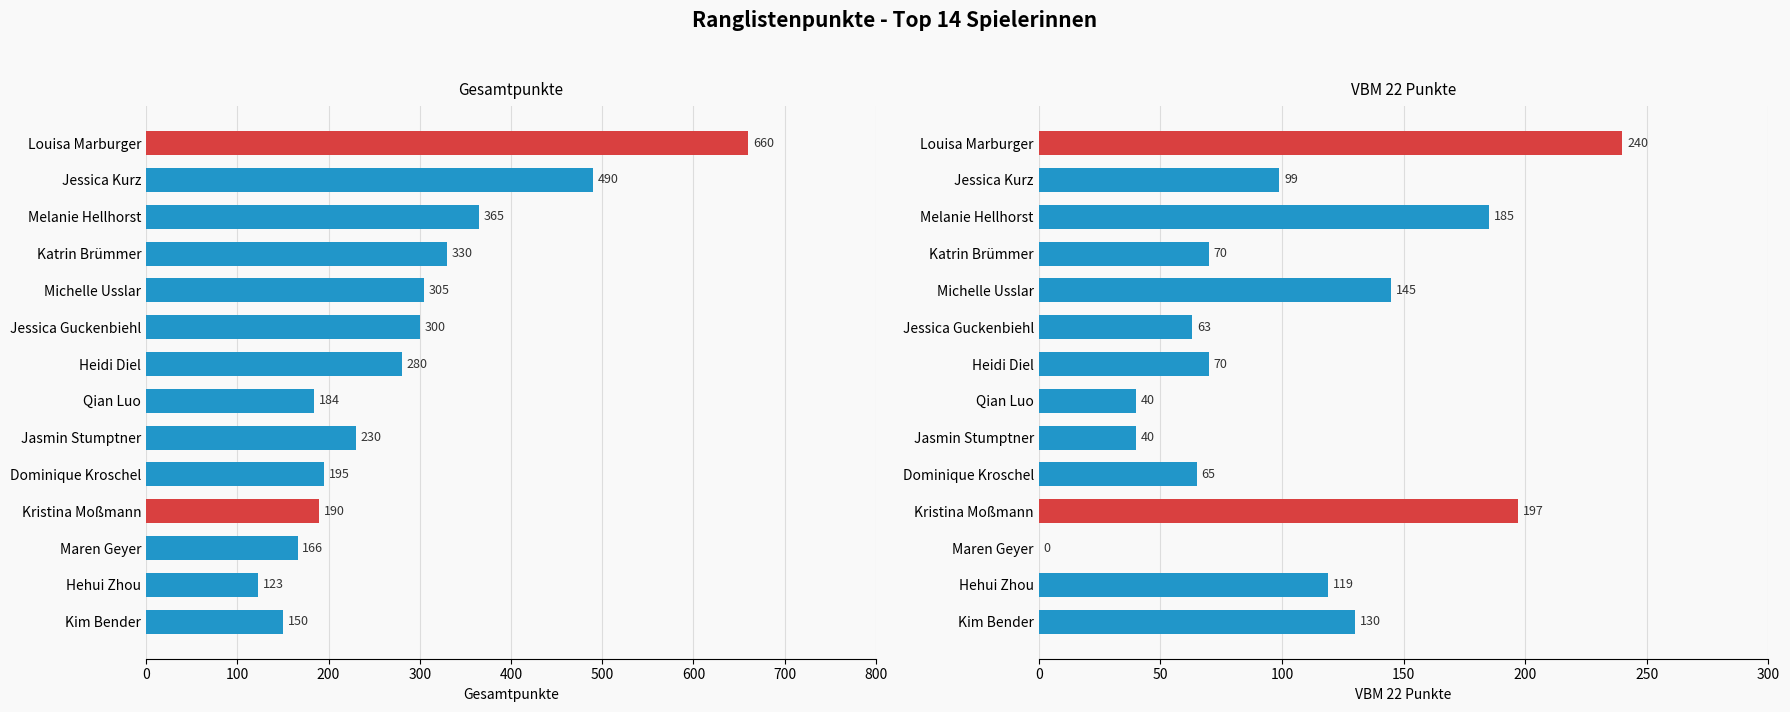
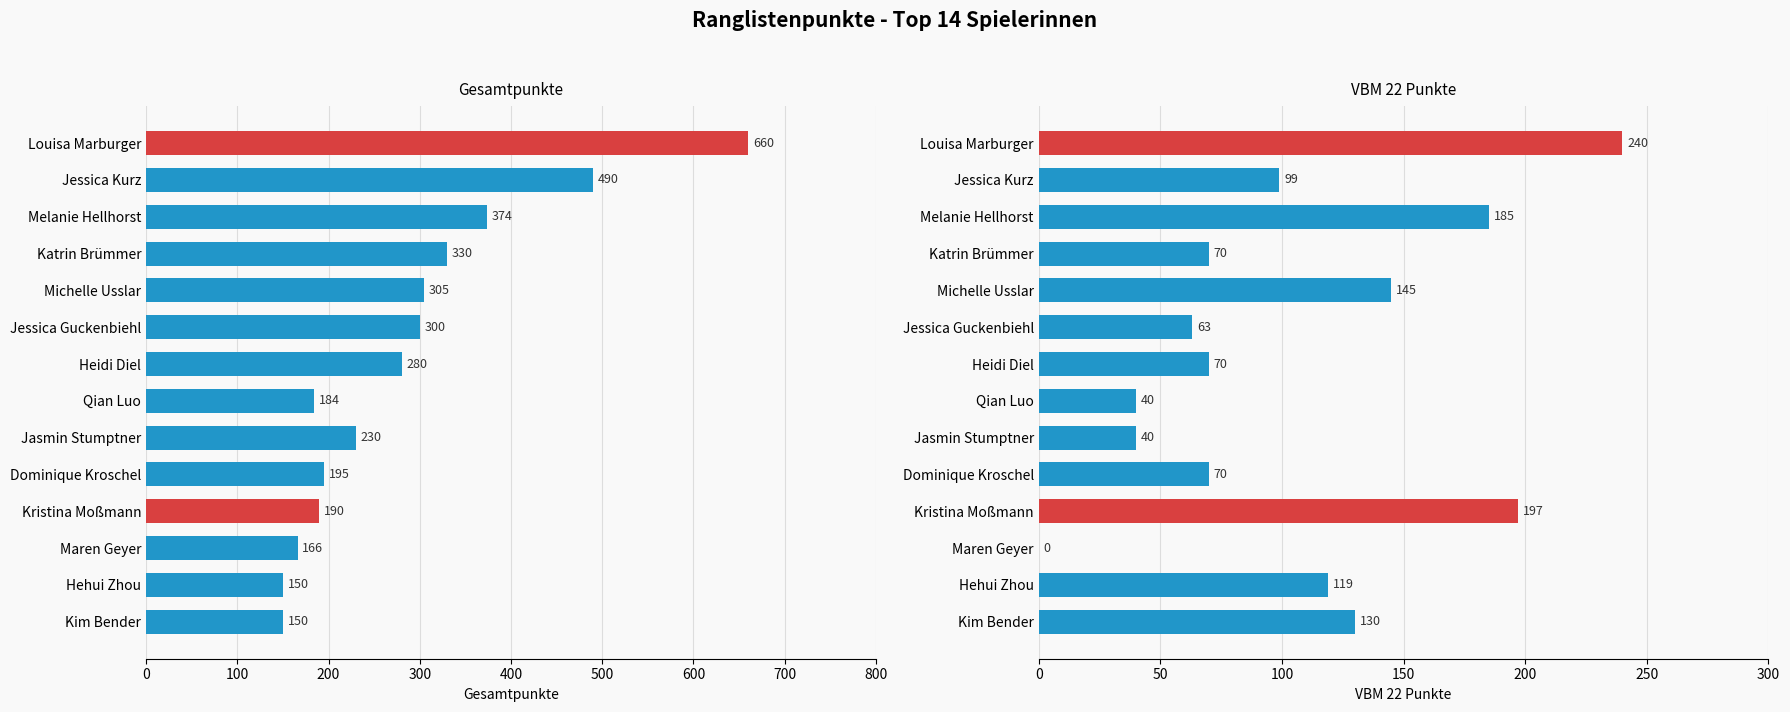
  {
    "Gesamtpunkte": {
      "Louisa Marburger": 660,
      "Jessica Kurz": 490,
-     "Melanie Hellhorst": 365,
+     "Melanie Hellhorst": 374,
      "Katrin Brümmer": 330,
      "Michelle Usslar": 305,
      "Jessica Guckenbiehl": 300,
      "Heidi Diel": 280,
      "Qian Luo": 184,
      "Jasmin Stumptner": 230,
      "Dominique Kroschel": 195,
      "Kristina Moßmann": 190,
      "Maren Geyer": 166,
-     "Hehui Zhou": 123,
+     "Hehui Zhou": 150,
      "Kim Bender": 150
    },
    "VBM 22 Punkte": {
      "Louisa Marburger": 240,
      "Jessica Kurz": 99,
      "Melanie Hellhorst": 185,
      "Katrin Brümmer": 70,
      "Michelle Usslar": 145,
      "Jessica Guckenbiehl": 63,
      "Heidi Diel": 70,
      "Qian Luo": 40,
      "Jasmin Stumptner": 40,
-     "Dominique Kroschel": 65,
+     "Dominique Kroschel": 70,
      "Kristina Moßmann": 197,
      "Maren Geyer": 0,
      "Hehui Zhou": 119,
      "Kim Bender": 130
    }
  }
